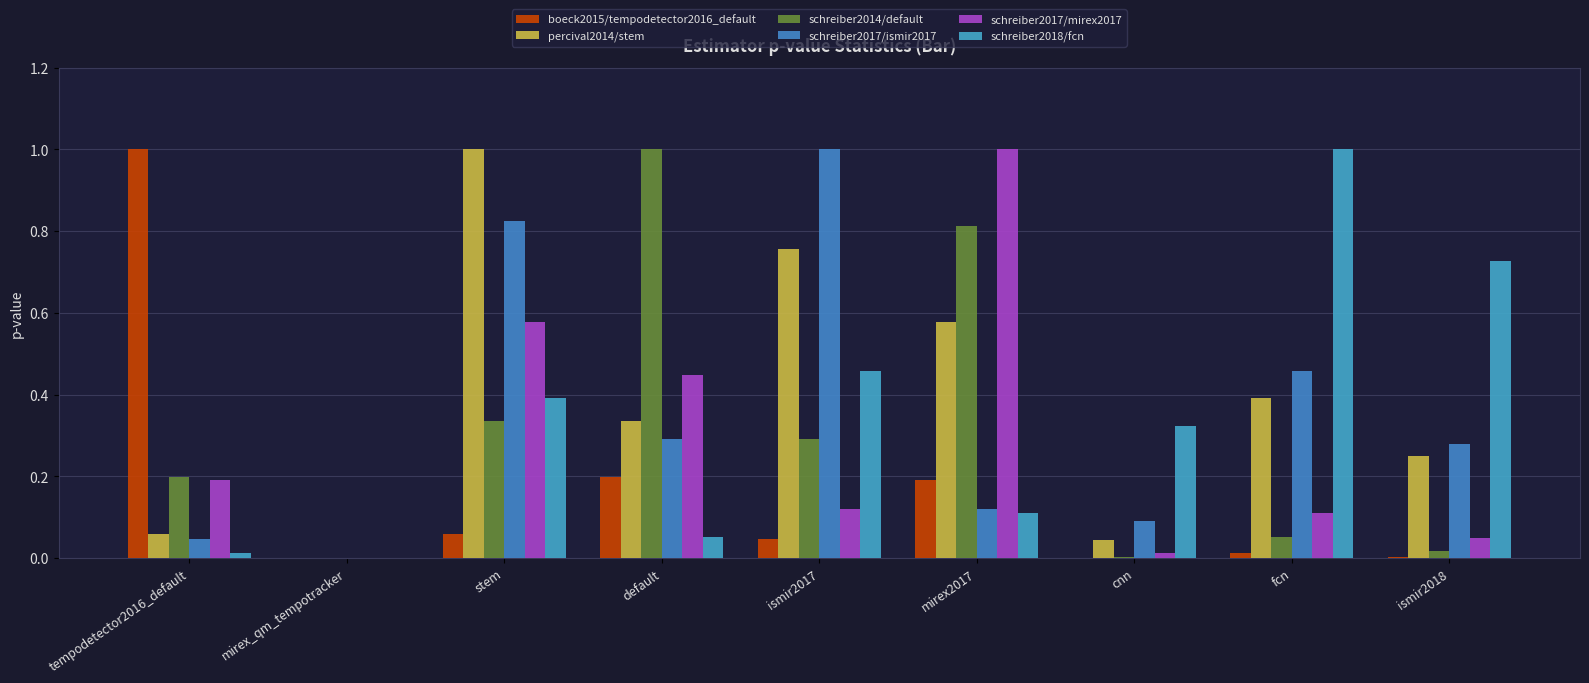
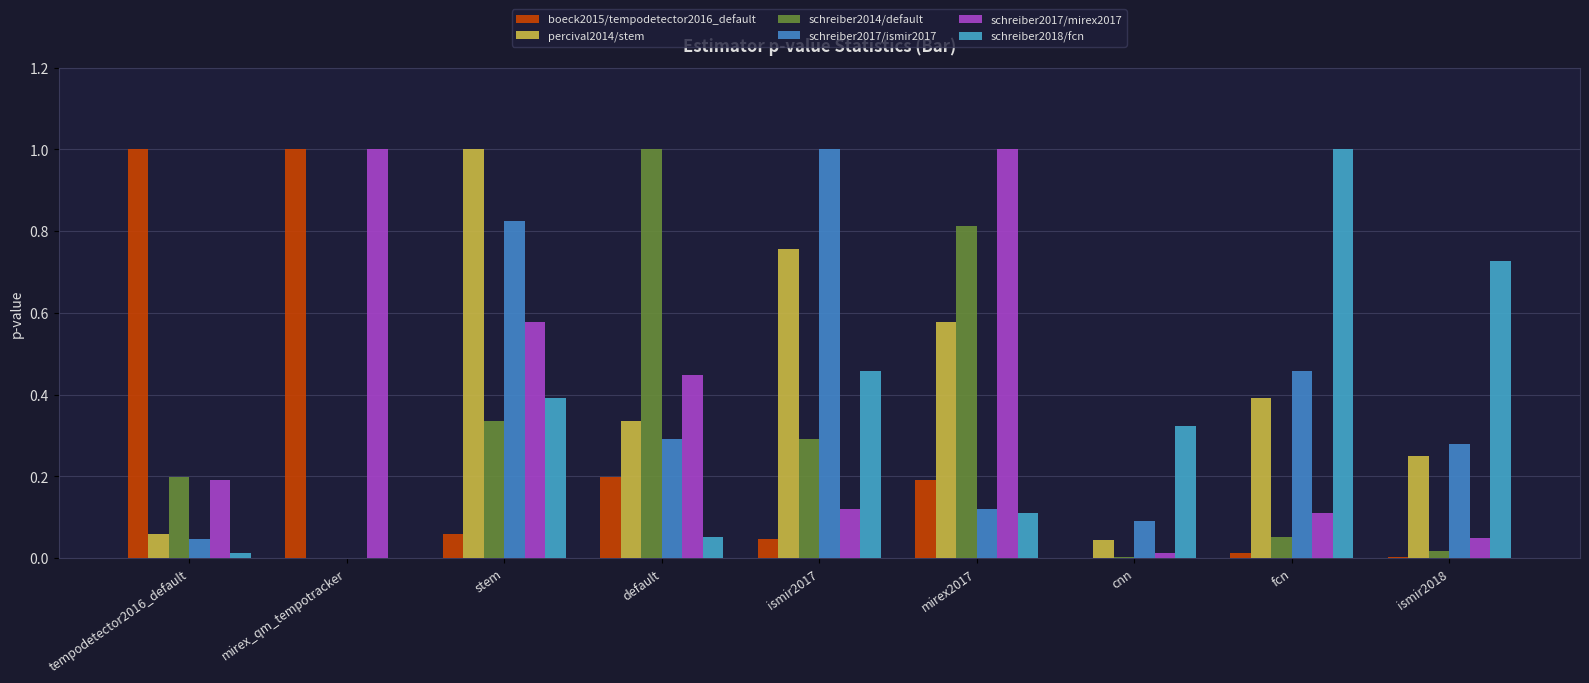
  {
    "boeck2015/tempodetector2016_default": {
      "tempodetector2016_default": 1,
-     "mirex_qm_tempotracker": 0,
+     "mirex_qm_tempotracker": 1,
      "stem": 0.06,
      "default": 0.20,
      "ismir2017": 0.05,
      "mirex2017": 0.19,
      "fcn": 0.01
    },
    "percival2014/stem": {
      "tempodetector2016_default": 0.06,
      "stem": 1,
      "default": 0.33,
      "ismir2017": 0.76,
      "mirex2017": 0.58,
      "cnn": 0.04,
      "fcn": 0.39,
      "ismir2018": 0.25
    },
    "schreiber2014/default": {
      "tempodetector2016_default": 0.20,
      "stem": 0.33,
      "default": 1,
      "ismir2017": 0.29,
      "mirex2017": 0.81,
      "fcn": 0.05,
      "ismir2018": 0.02
    },
    "schreiber2017/mirex2017": {
      "tempodetector2016_default": 0.19,
-     "mirex_qm_tempotracker": 0,
+     "mirex_qm_tempotracker": 1,
      "stem": 0.58,
      "default": 0.45,
      "ismir2017": 0.12,
      "mirex2017": 1,
      "cnn": 0.01,
      "fcn": 0.11,
      "ismir2018": 0.05
    }
  }
